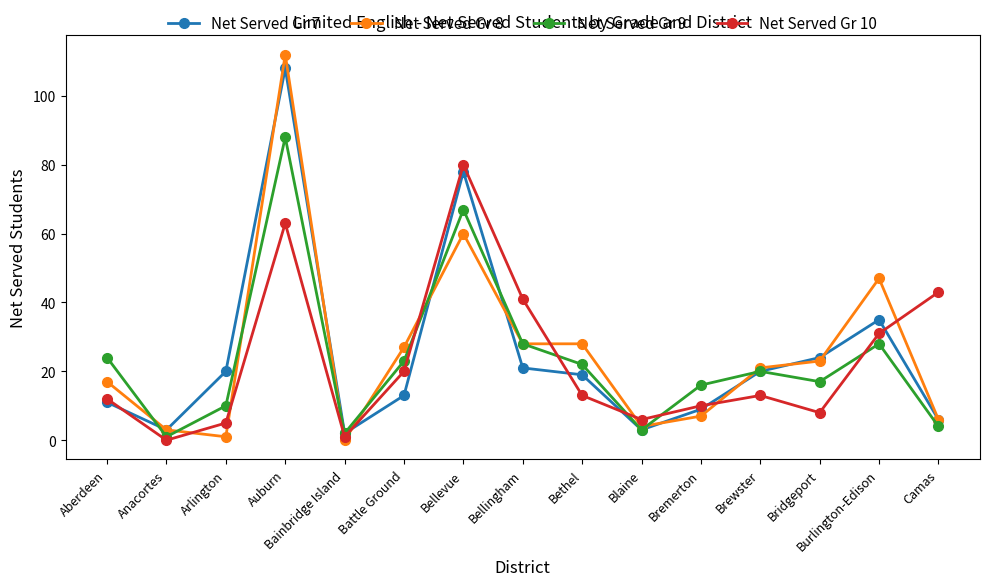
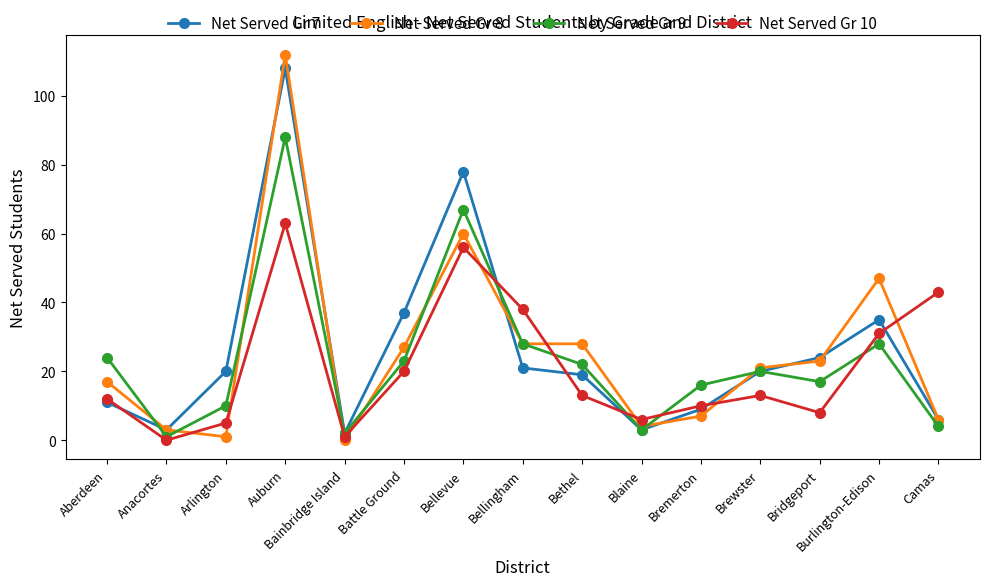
  {
    "Net Served Gr 7": {
      "Aberdeen": 11,
      "Arlington": 20,
      "Auburn": 108,
-     "Battle Ground": 13,
+     "Battle Ground": 37,
      "Bellevue": 78,
      "Bellingham": 21,
      "Bethel": 19,
      "Bremerton": 9,
      "Bridgeport": 24,
      "Burlington-Edison": 35
    },
    "Net Served Gr 8": {
      "Aberdeen": 17,
      "Arlington": 1,
      "Auburn": 112,
      "Bainbridge Island": 0,
      "Battle Ground": 27,
      "Bellevue": 60,
      "Bethel": 28,
      "Blaine": 4,
      "Bremerton": 7,
      "Brewster": 21,
      "Bridgeport": 23,
      "Burlington-Edison": 47
    },
    "Net Served Gr 9": {
      "Aberdeen": 24,
      "Anacortes": 1,
      "Arlington": 10,
      "Auburn": 88,
      "Battle Ground": 23,
      "Bellevue": 67,
      "Bethel": 22,
      "Bremerton": 16,
      "Bridgeport": 17,
      "Burlington-Edison": 28,
      "Camas": 4
    },
    "Net Served Gr 10": {
      "Aberdeen": 12,
      "Anacortes": 0,
      "Arlington": 5,
      "Auburn": 63,
      "Bainbridge Island": 1,
      "Battle Ground": 20,
-     "Bellevue": 80,
-     "Bellingham": 41,
+     "Bellevue": 56,
+     "Bellingham": 38,
      "Bethel": 13,
      "Blaine": 6,
      "Bremerton": 10,
      "Brewster": 13,
      "Bridgeport": 8,
      "Burlington-Edison": 31,
      "Camas": 43
    }
  }
